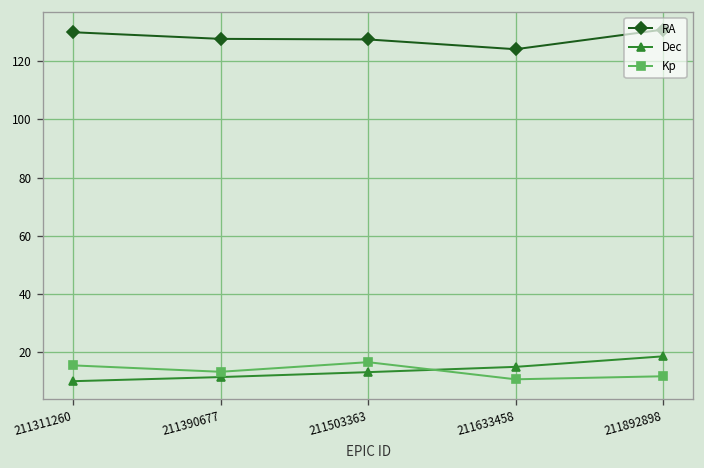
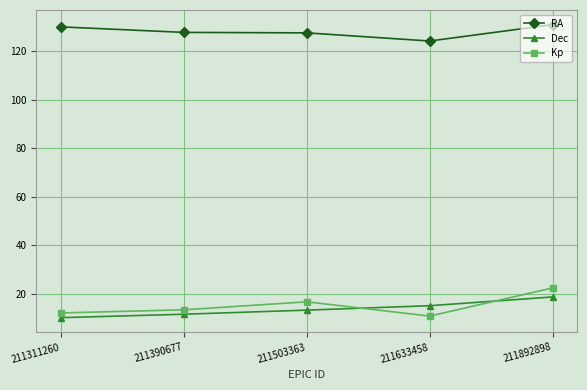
  {
    "Kp": {
-     "211311260": 16,
+     "211311260": 12,
      "211390677": 13,
      "211503363": 17,
      "211633458": 11,
-     "211892898": 12
+     "211892898": 22
    }
  }
